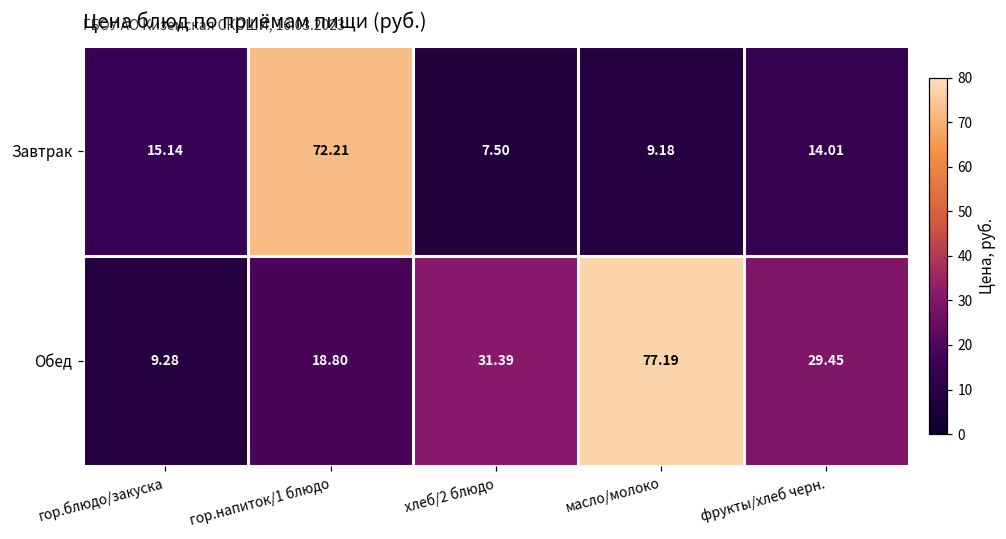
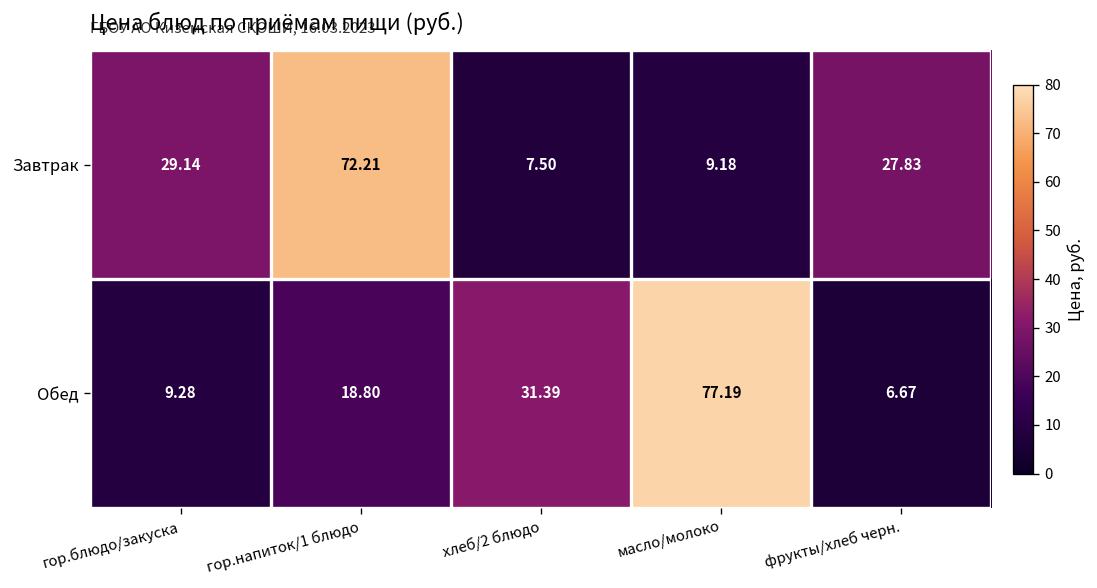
  {
    "Завтрак": {
-     "гор.блюдо/закуска": 15.14,
+     "гор.блюдо/закуска": 29.14,
      "гор.напиток/1 блюдо": 72.21,
      "хлеб/2 блюдо": 7.50,
      "масло/молоко": 9.18,
-     "фрукты/хлеб черн.": 14.01
+     "фрукты/хлеб черн.": 27.83
    },
    "Обед": {
      "гор.блюдо/закуска": 9.28,
      "гор.напиток/1 блюдо": 18.80,
      "хлеб/2 блюдо": 31.39,
      "масло/молоко": 77.19,
-     "фрукты/хлеб черн.": 29.45
+     "фрукты/хлеб черн.": 6.67
    }
  }
